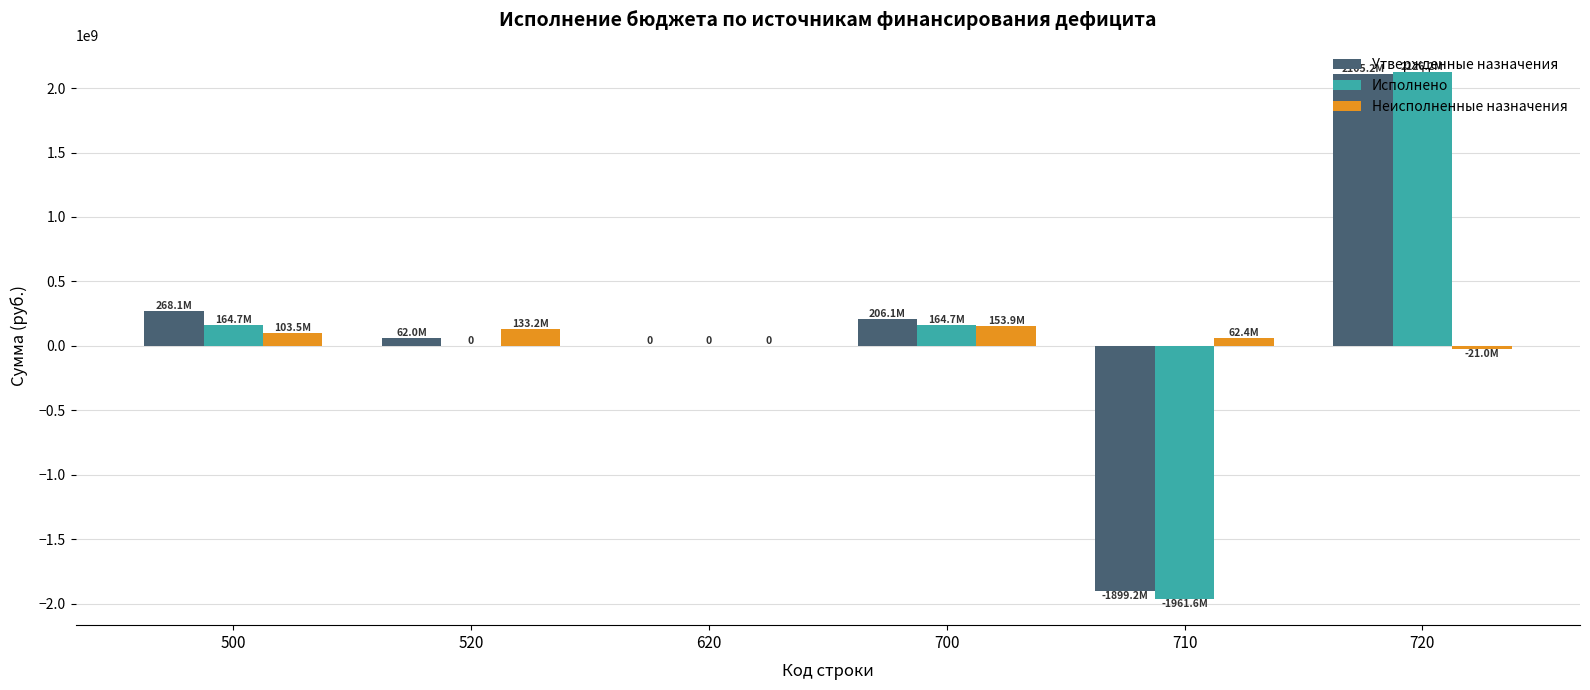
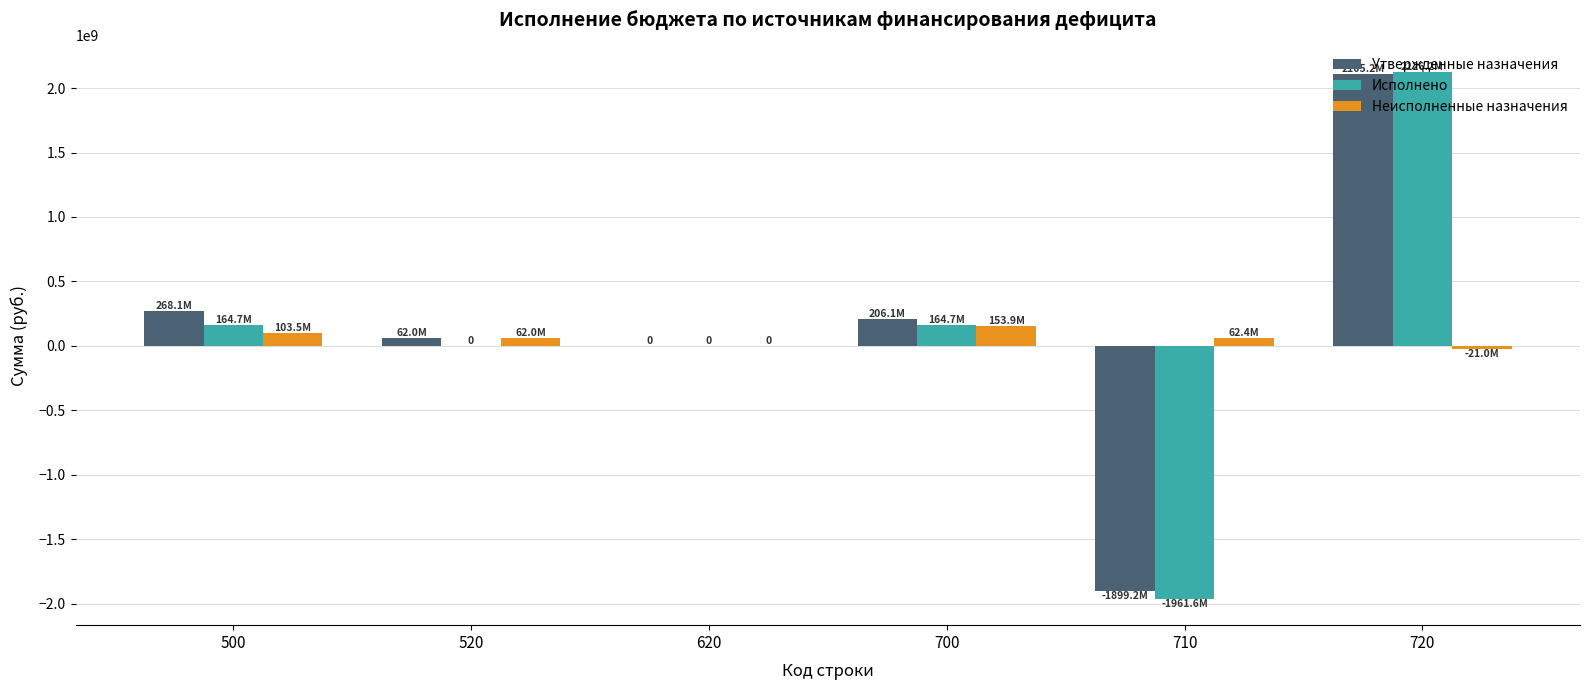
  {
    "Утвержденные назначения": {
      "500": "268.1M",
      "520": "62.0M",
      "620": "0",
      "700": "206.1M",
      "710": "-1899.2M",
      "720": "2105.2M"
    },
    "Исполнено": {
      "500": "164.7M",
      "520": "0",
      "620": "0",
      "700": "164.7M",
      "710": "-1961.6M",
      "720": "2126.2M"
    },
    "Неисполненные назначения": {
      "500": "103.5M",
-     "520": "133.2M",
+     "520": "62.0M",
      "620": "0",
      "700": "153.9M",
      "710": "62.4M",
      "720": "-21.0M"
    }
  }
